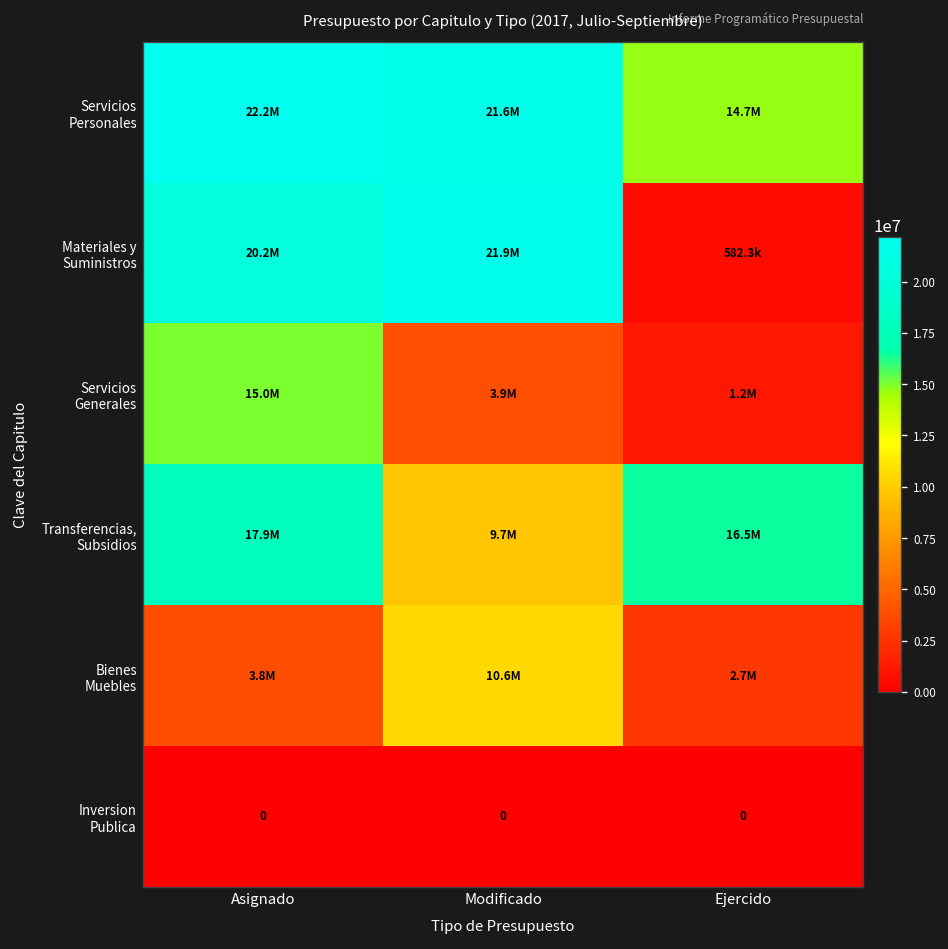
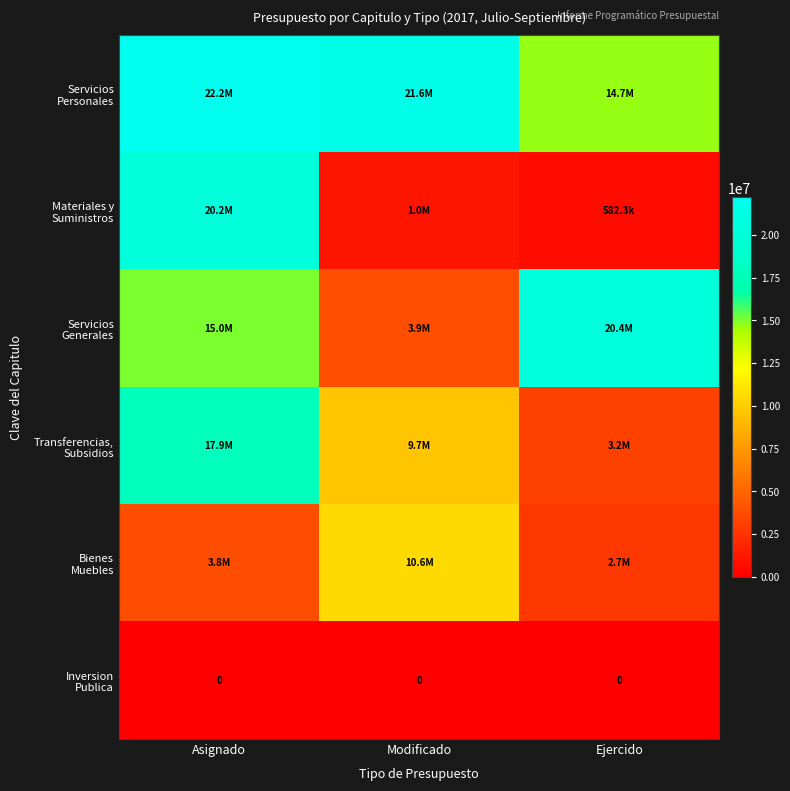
  {
    "Servicios Personales": {
      "Asignado": "22.2M",
      "Modificado": "21.6M",
      "Ejercido": "14.7M"
    },
    "Materiales y Suministros": {
      "Asignado": "20.2M",
-     "Modificado": "21.9M",
+     "Modificado": "1.0M",
      "Ejercido": "582.3k"
    },
    "Servicios Generales": {
      "Asignado": "15.0M",
      "Modificado": "3.9M",
-     "Ejercido": "1.2M"
+     "Ejercido": "20.4M"
    },
    "Transferencias, Subsidios": {
      "Asignado": "17.9M",
      "Modificado": "9.7M",
-     "Ejercido": "16.5M"
+     "Ejercido": "3.2M"
    },
    "Bienes Muebles": {
      "Asignado": "3.8M",
      "Modificado": "10.6M",
      "Ejercido": "2.7M"
    },
    "Inversion Publica": {
      "Asignado": "0",
      "Modificado": "0",
      "Ejercido": "0"
    }
  }
